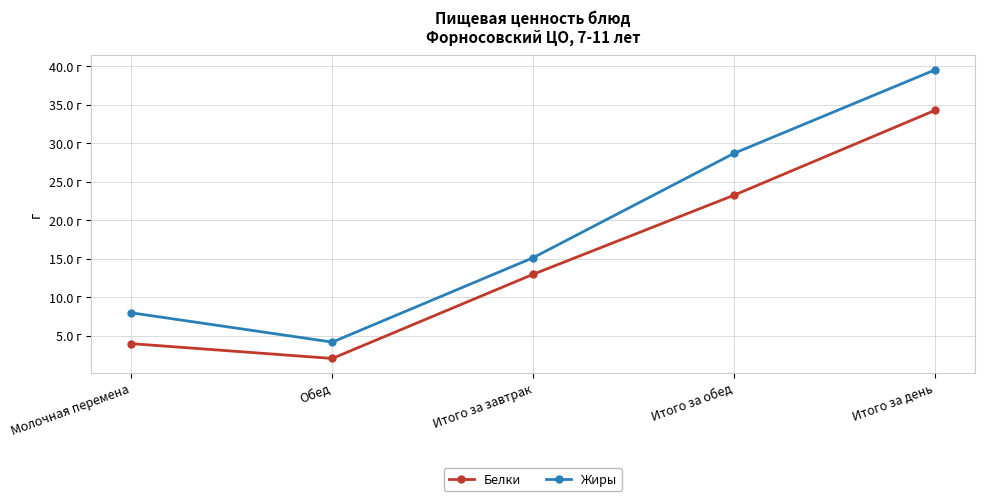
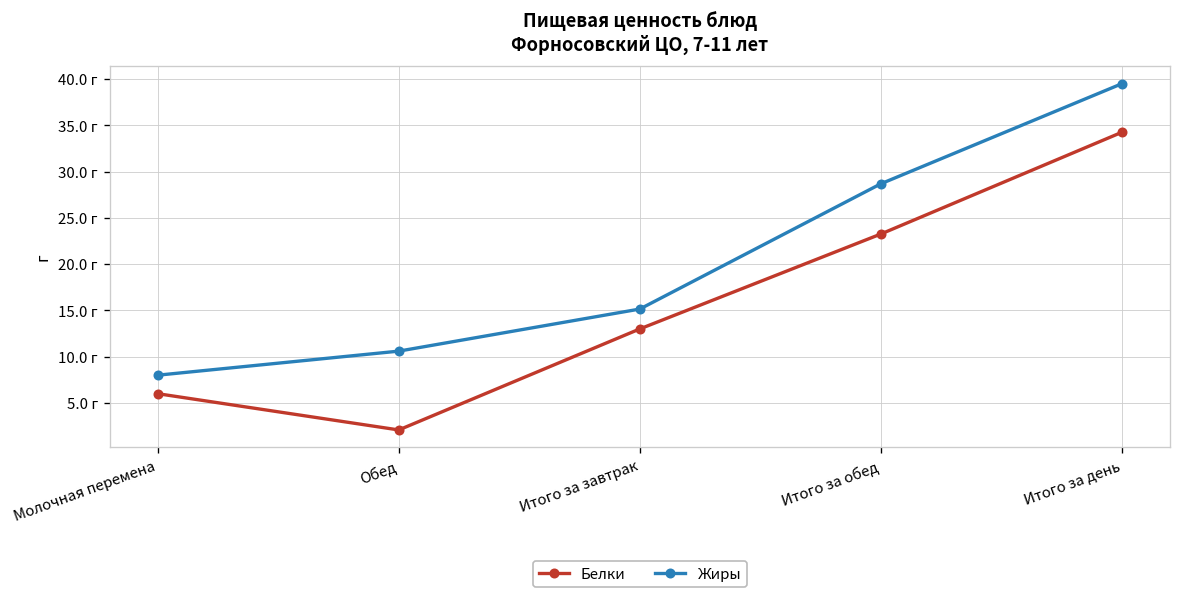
  {
    "Белки": {
-     "Молочная перемена": "4 г",
+     "Молочная перемена": "6 г",
      "Обед": "2 г",
      "Итого за завтрак": "13 г",
      "Итого за обед": "23 г",
      "Итого за день": "34 г"
    },
    "Жиры": {
      "Молочная перемена": "8 г",
-     "Обед": "4 г",
+     "Обед": "11 г",
      "Итого за завтрак": "15 г",
      "Итого за обед": "29 г",
      "Итого за день": "40 г"
    }
  }
